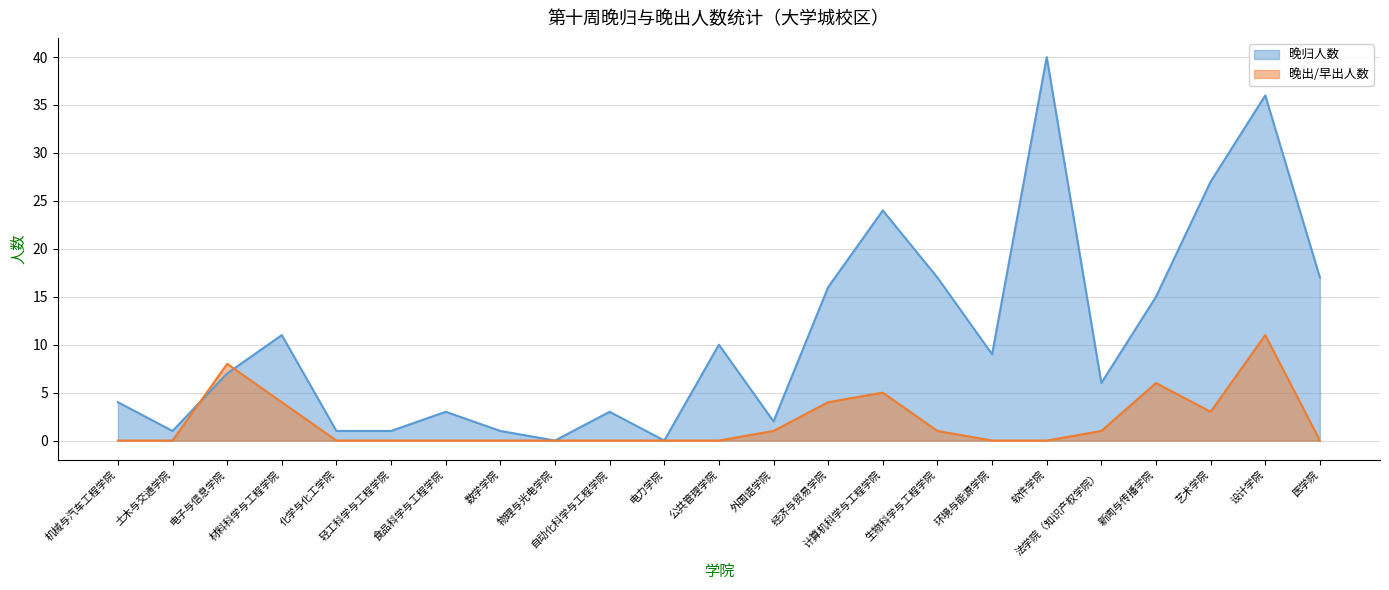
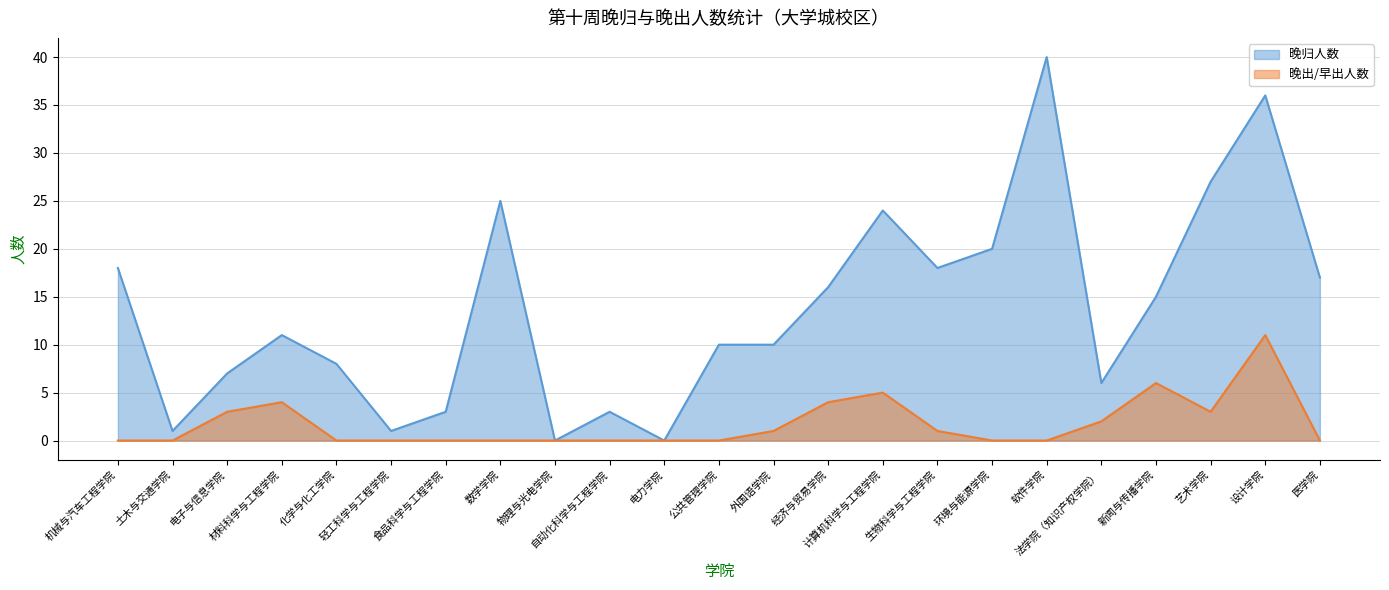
  {
    "晚归人数": {
-     "机械与汽车工程学院": 4,
+     "机械与汽车工程学院": 18,
      "土木与交通学院": 1,
      "电子与信息学院": 7,
      "材料科学与工程学院": 11,
-     "化学与化工学院": 1,
+     "化学与化工学院": 8,
      "轻工科学与工程学院": 1,
      "食品科学与工程学院": 3,
-     "数学学院": 1,
+     "数学学院": 25,
      "自动化科学与工程学院": 3,
      "公共管理学院": 10,
-     "外国语学院": 2,
+     "外国语学院": 10,
      "经济与贸易学院": 16,
      "计算机科学与工程学院": 24,
-     "生物科学与工程学院": 17,
-     "环境与能源学院": 9,
+     "生物科学与工程学院": 18,
+     "环境与能源学院": 20,
      "软件学院": 40,
      "法学院（知识产权学院）": 6,
      "新闻与传播学院": 15,
      "艺术学院": 27,
      "设计学院": 36,
      "医学院": 17
    },
    "晚出/早出人数": {
      "机械与汽车工程学院": 0,
      "土木与交通学院": 0,
-     "电子与信息学院": 8,
+     "电子与信息学院": 3,
      "材料科学与工程学院": 4,
      "化学与化工学院": 0,
      "轻工科学与工程学院": 0,
      "食品科学与工程学院": 0,
      "数学学院": 0,
      "自动化科学与工程学院": 0,
      "公共管理学院": 0,
      "外国语学院": 1,
      "经济与贸易学院": 4,
      "计算机科学与工程学院": 5,
      "生物科学与工程学院": 1,
      "环境与能源学院": 0,
      "软件学院": 0,
-     "法学院（知识产权学院）": 1,
+     "法学院（知识产权学院）": 2,
      "新闻与传播学院": 6,
      "艺术学院": 3,
      "设计学院": 11,
      "医学院": 0
    }
  }
